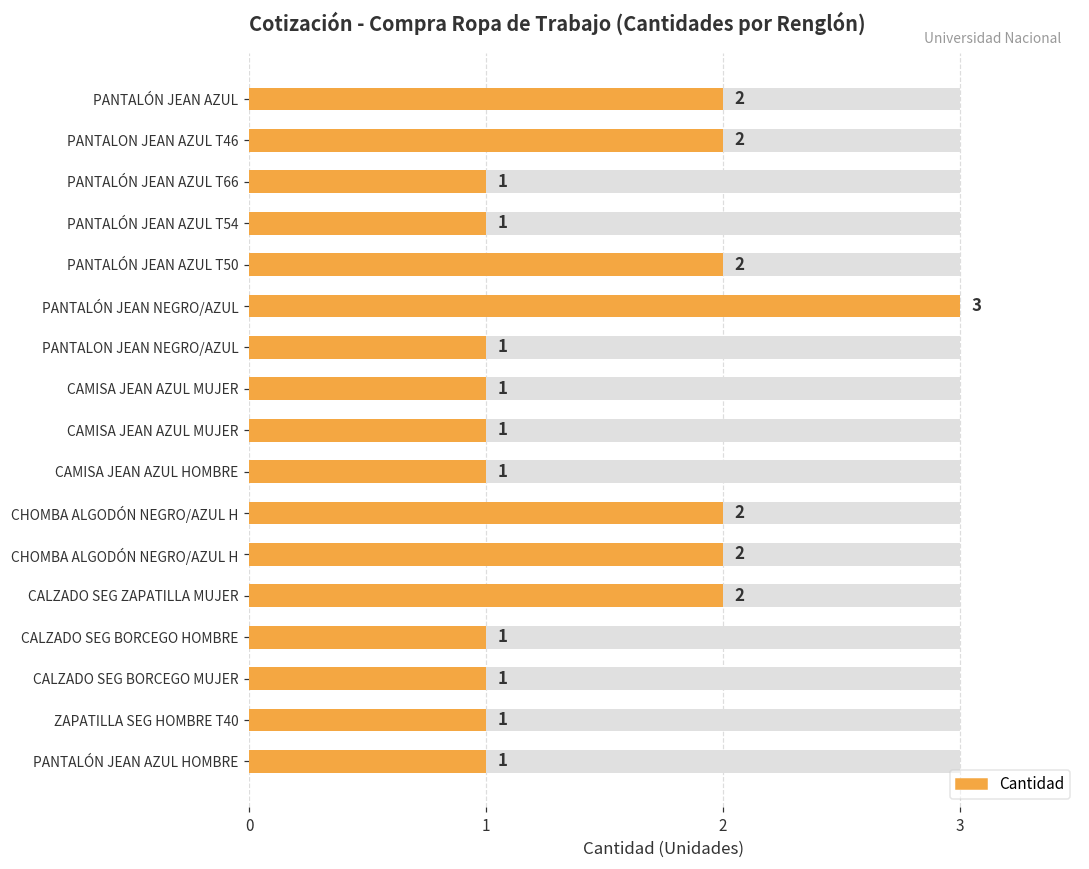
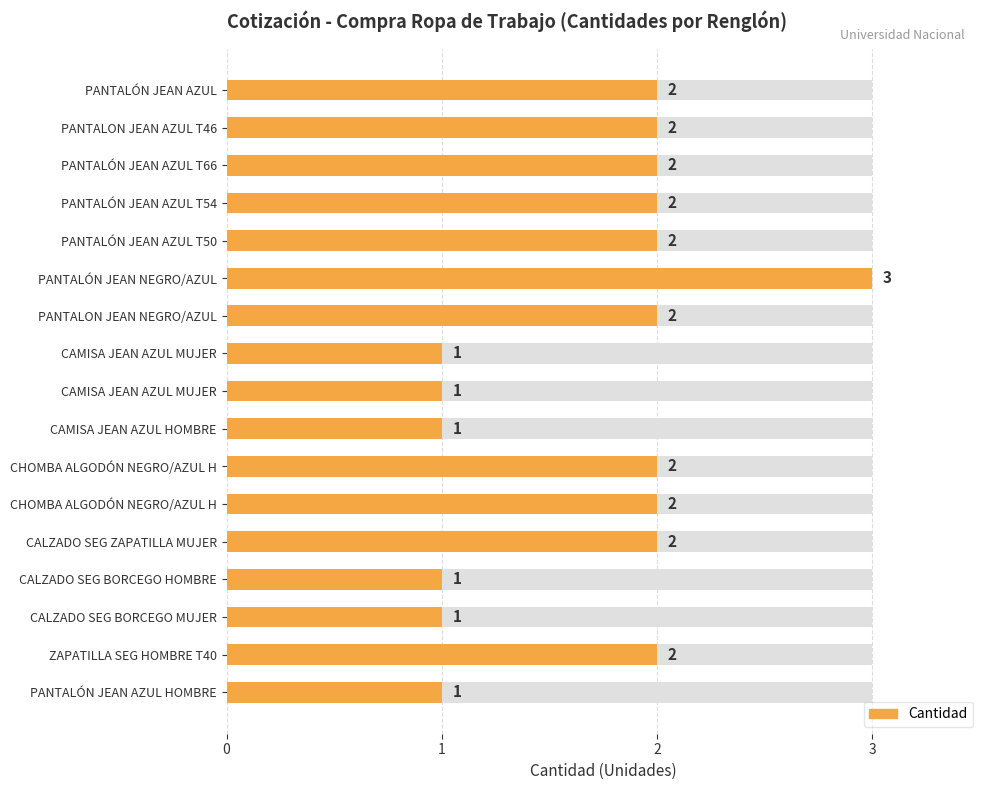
  {
    "Cantidad": {
-     "PANTALÓN JEAN AZUL T66": 1,
-     "PANTALÓN JEAN AZUL T54": 1,
+     "PANTALÓN JEAN AZUL T66": 2,
+     "PANTALÓN JEAN AZUL T54": 2,
      "PANTALÓN JEAN NEGRO/AZUL": 3,
-     "PANTALON JEAN NEGRO/AZUL": 1,
-     "ZAPATILLA SEG HOMBRE T40": 1
+     "PANTALON JEAN NEGRO/AZUL": 2,
+     "ZAPATILLA SEG HOMBRE T40": 2
    }
  }
